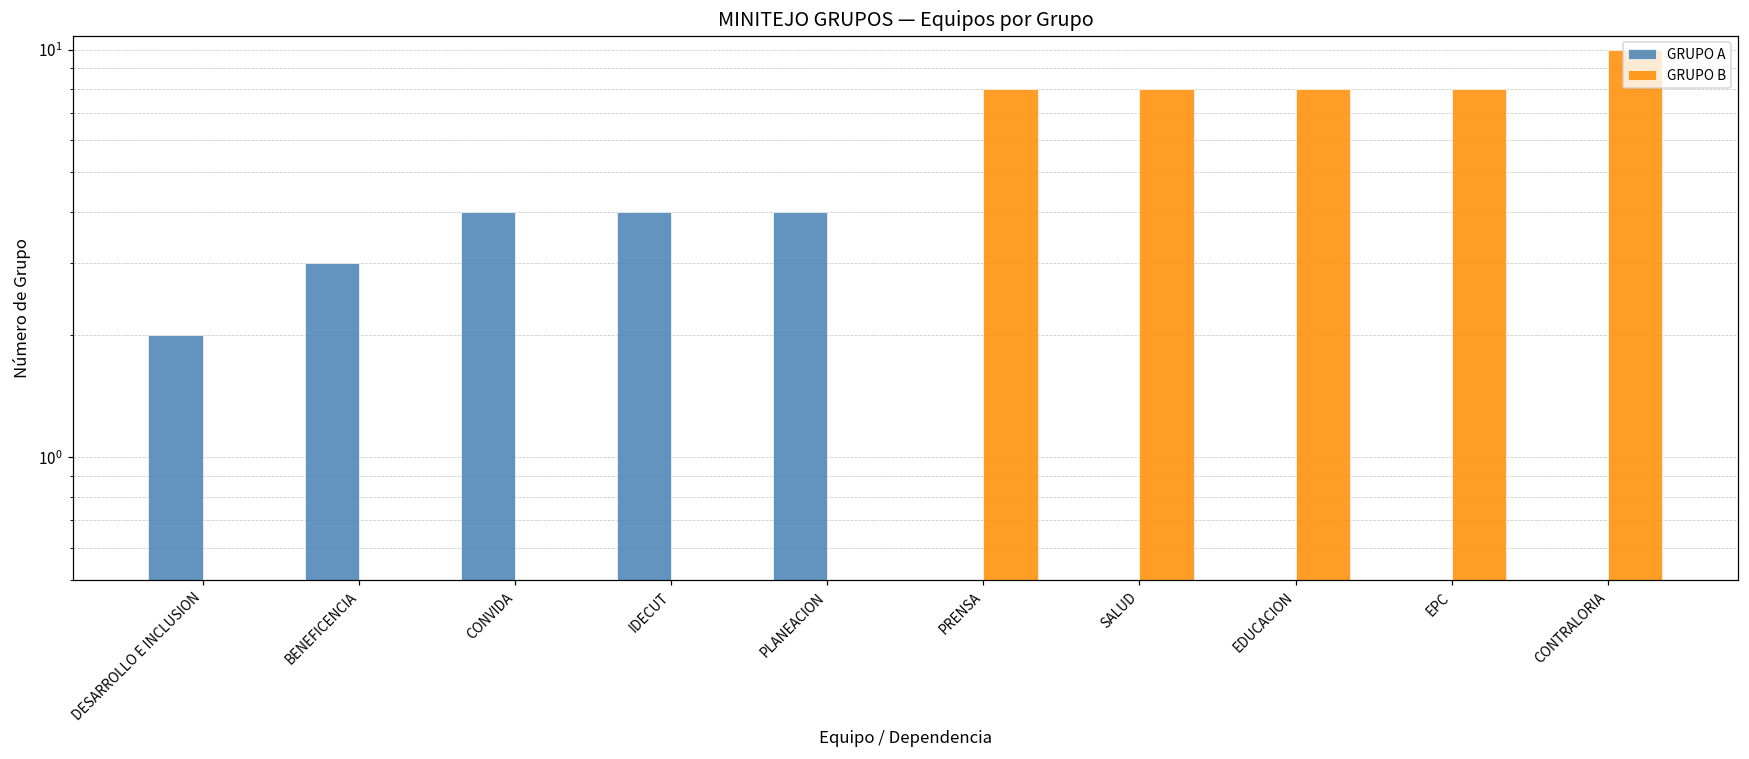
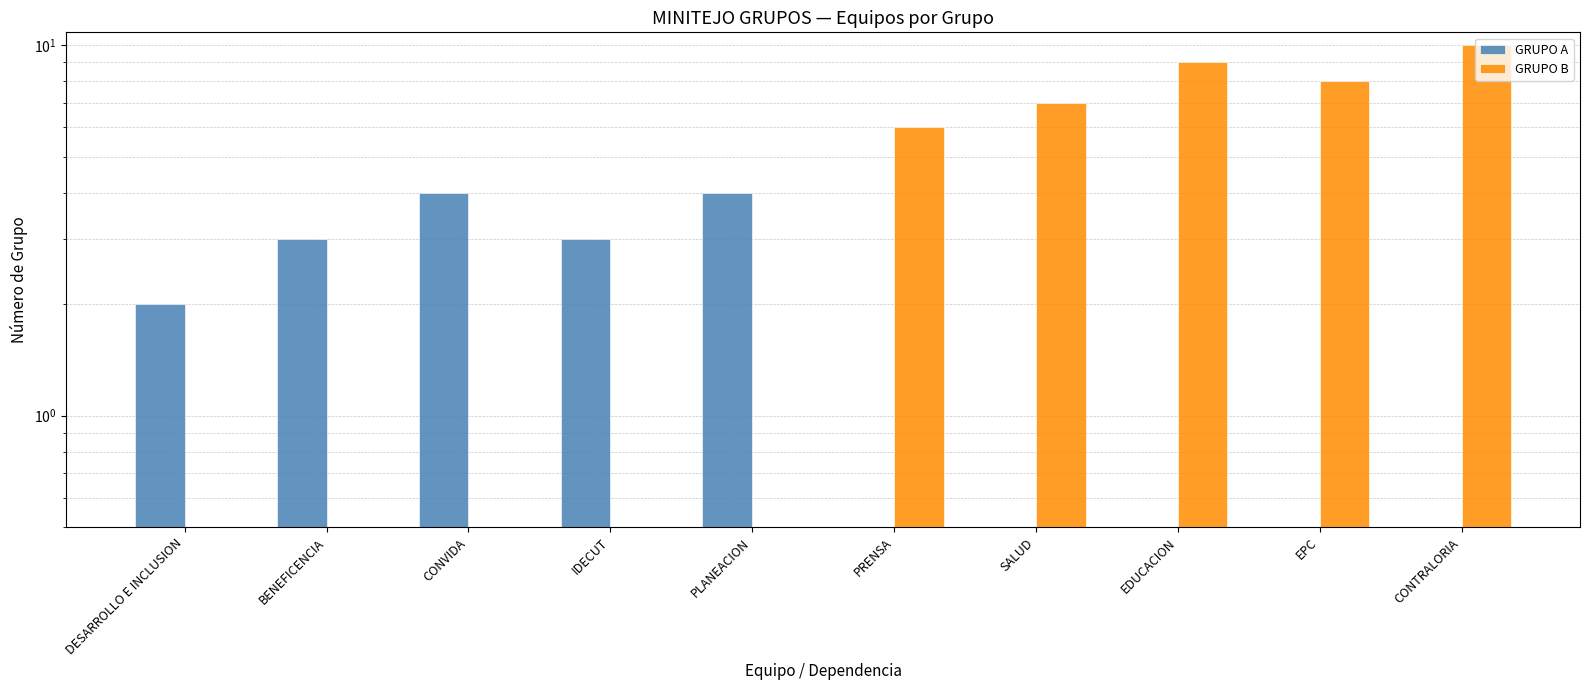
  {
    "GRUPO A": {
      "DESARROLLO E INCLUSION": 2,
      "BENEFICENCIA": 3,
      "CONVIDA": 4,
-     "IDECUT": 4,
+     "IDECUT": 3,
      "PLANEACION": 4
    },
    "GRUPO B": {
-     "PRENSA": 8,
-     "SALUD": 8,
-     "EDUCACION": 8,
+     "PRENSA": 6,
+     "SALUD": 7,
+     "EDUCACION": 9,
      "EPC": 8
    }
  }
